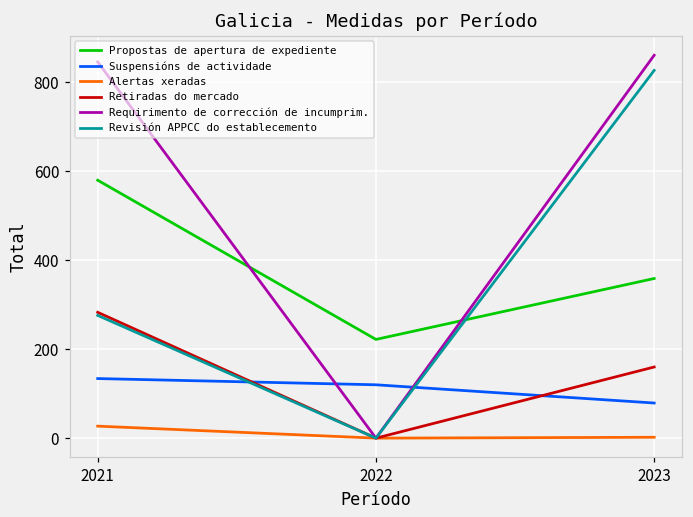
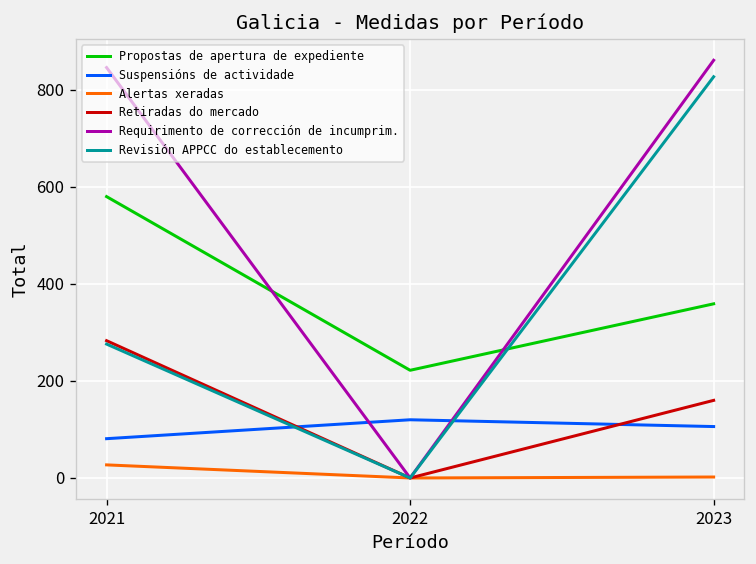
  {
    "Propostas de apertura de expediente": {
      "2021": 580,
      "2022": 220,
      "2023": 360
    },
    "Suspensións de actividade": {
-     "2021": 130,
+     "2021": 80,
      "2022": 120,
-     "2023": 80
+     "2023": 110
    },
    "Alertas xeradas": {
      "2021": 30,
      "2023": 0
    },
    "Retiradas do mercado": {
      "2021": 280,
      "2023": 160
    },
    "Requirimento de corrección de incumprim.": {
      "2023": 860
    },
    "Revisión APPCC do establecemento": {
      "2021": 280,
      "2023": 830
    }
  }
